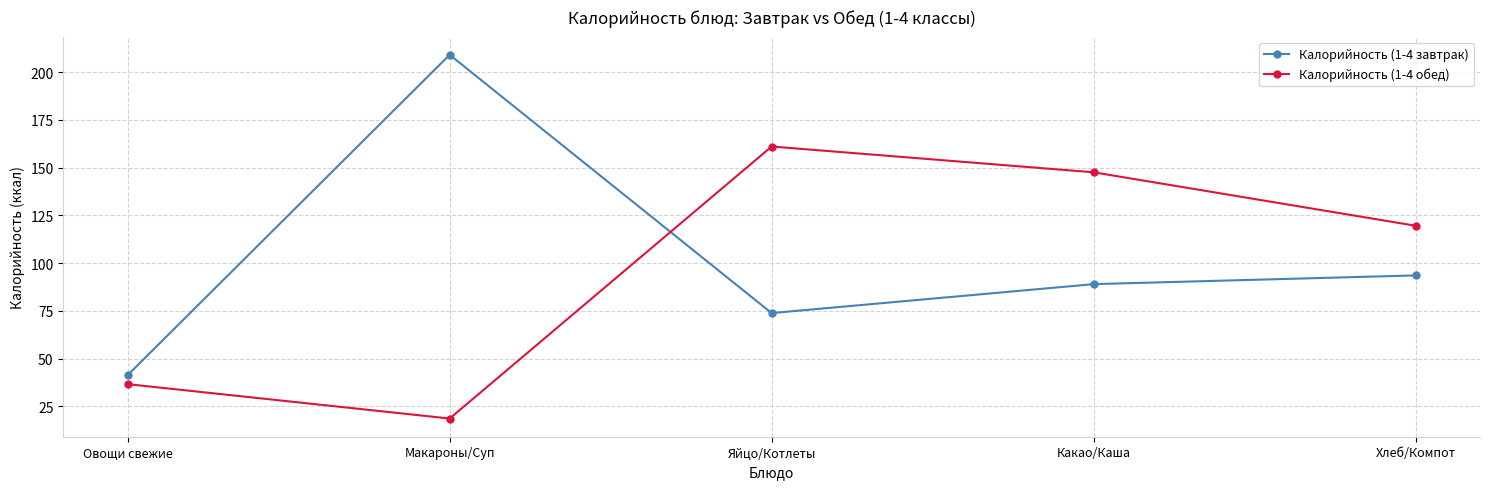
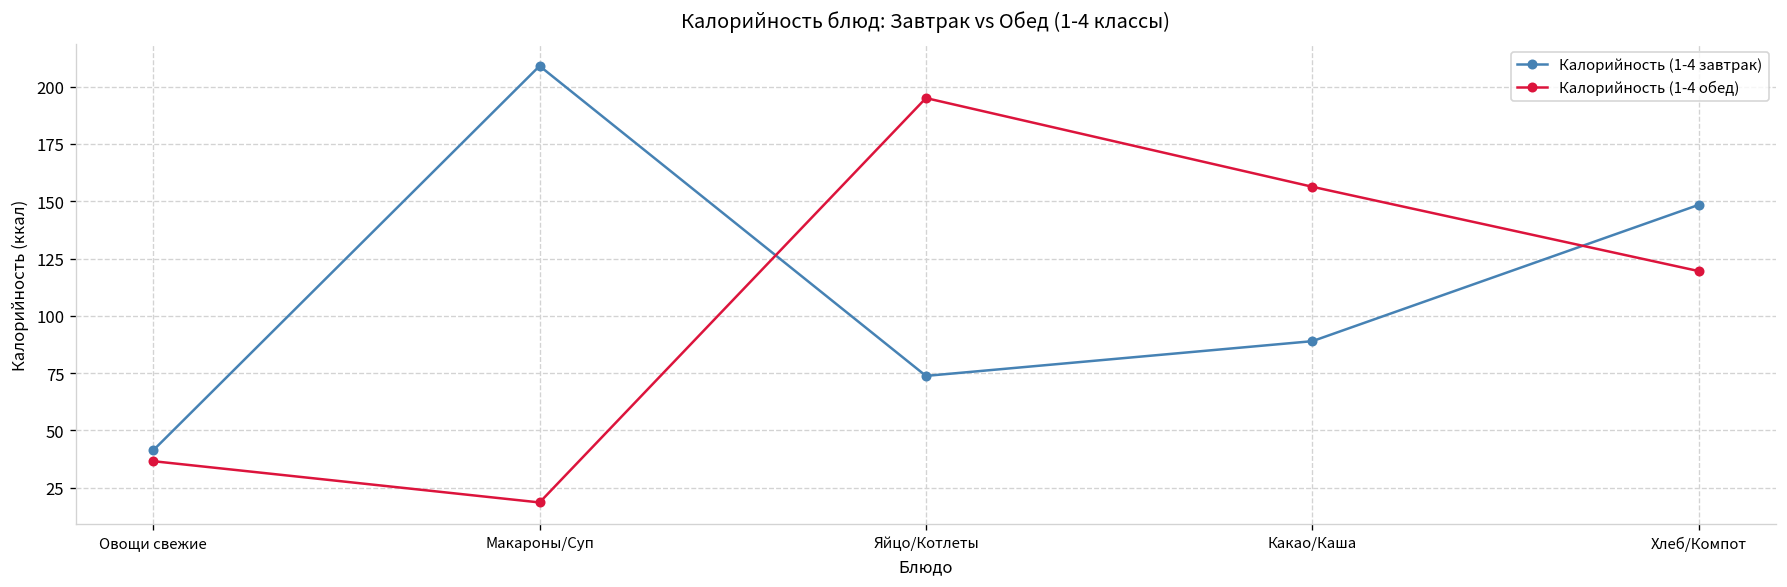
  {
    "Калорийность (1-4 завтрак)": {
      "Овощи свежие": 41,
      "Макароны/Суп": 209,
      "Яйцо/Котлеты": 74,
      "Какао/Каша": 89,
-     "Хлеб/Компот": 94
+     "Хлеб/Компот": 148
    },
    "Калорийность (1-4 обед)": {
      "Овощи свежие": 37,
      "Макароны/Суп": 19,
-     "Яйцо/Котлеты": 161,
-     "Какао/Каша": 148,
+     "Яйцо/Котлеты": 195,
+     "Какао/Каша": 156,
      "Хлеб/Компот": 120
    }
  }
